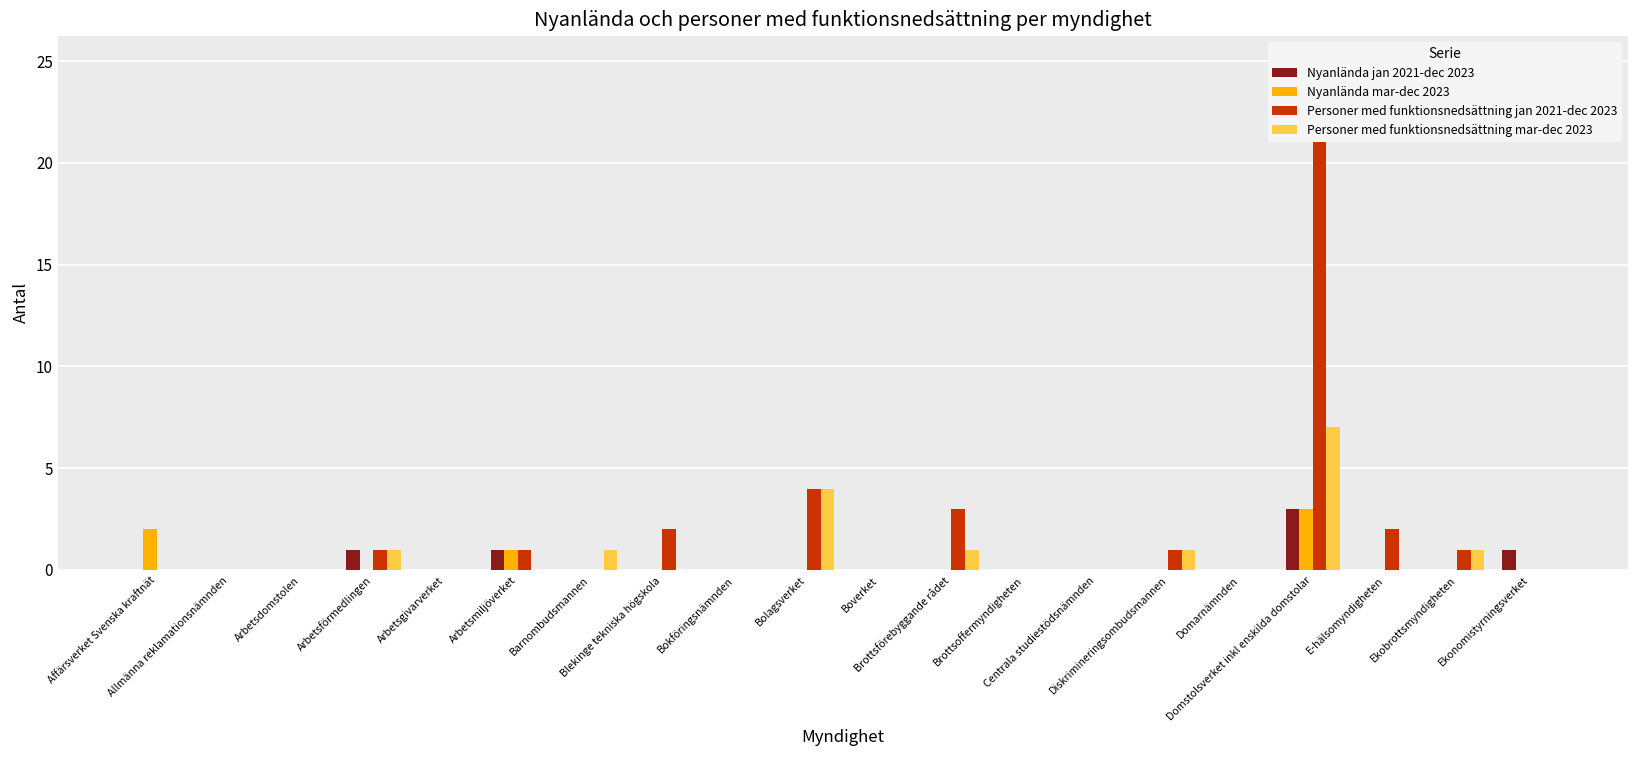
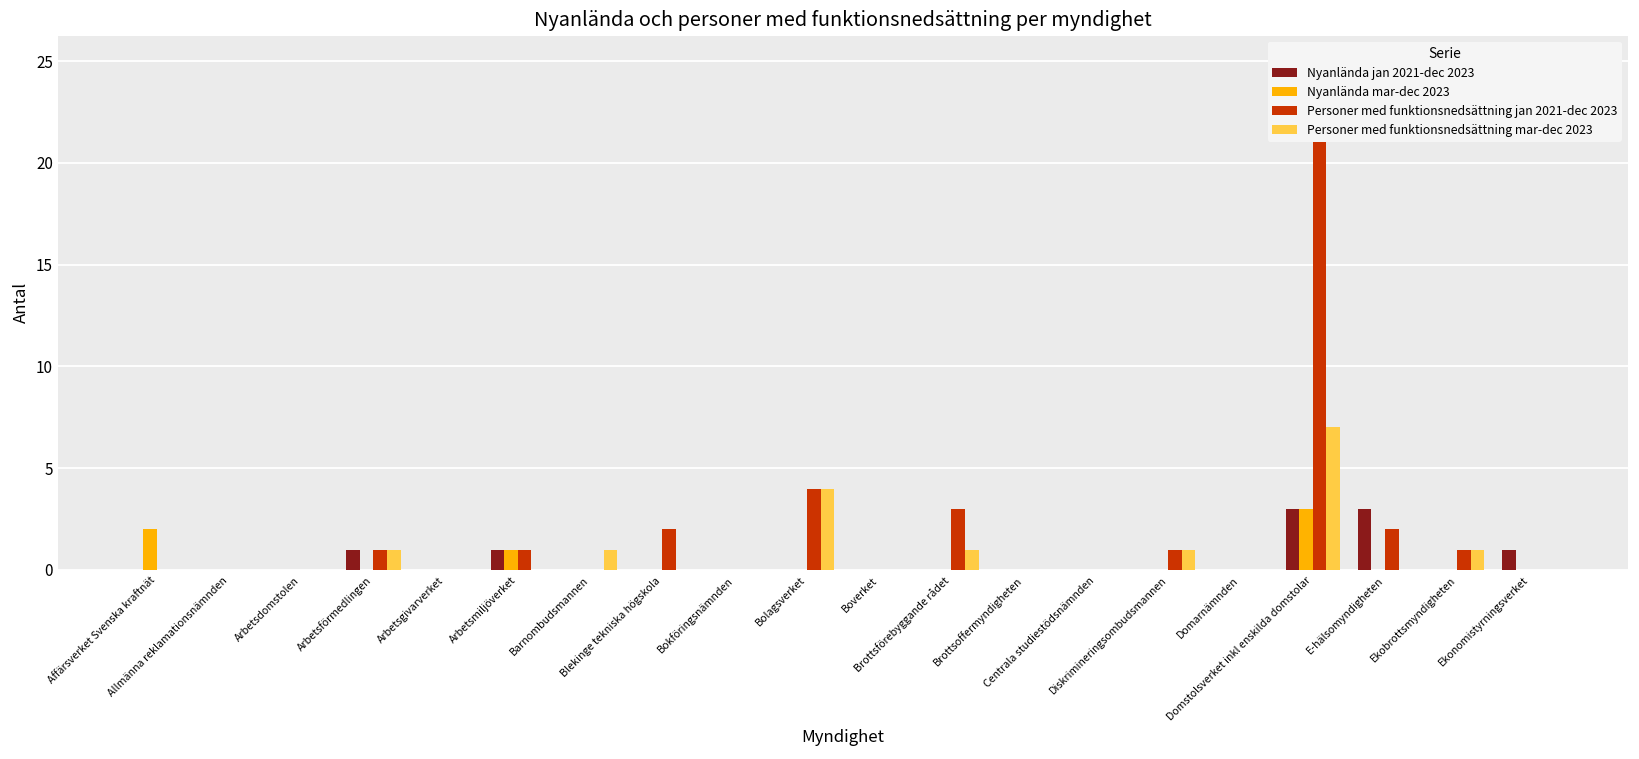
  {
    "Nyanlända jan 2021-dec 2023": {
      "Affärsverket Svenska kraftnät": 0,
      "Allmänna reklamationsnämnden": 0,
      "Arbetsdomstolen": 0,
      "Arbetsförmedlingen": 1,
      "Arbetsgivarverket": 0,
      "Arbetsmiljöverket": 1,
      "Barnombudsmannen": 0,
      "Blekinge tekniska högskola": 0,
      "Bokföringsnämnden": 0,
      "Bolagsverket": 0,
      "Boverket": 0,
      "Brottsförebyggande rådet": 0,
      "Brottsoffermyndigheten": 0,
      "Centrala studiestödsnämnden": 0,
      "Diskrimineringsombudsmannen": 0,
      "Domarnämnden": 0,
      "Domstolsverket inkl enskilda domstolar": 3,
-     "E-hälsomyndigheten": 0,
+     "E-hälsomyndigheten": 3,
      "Ekobrottsmyndigheten": 0,
      "Ekonomistyrningsverket": 1
    },
    "Nyanlända mar-dec 2023": {
      "Affärsverket Svenska kraftnät": 2,
      "Allmänna reklamationsnämnden": 0,
      "Arbetsdomstolen": 0,
      "Arbetsförmedlingen": 0,
      "Arbetsgivarverket": 0,
      "Arbetsmiljöverket": 1,
      "Barnombudsmannen": 0,
      "Blekinge tekniska högskola": 0,
      "Bokföringsnämnden": 0,
      "Bolagsverket": 0,
      "Boverket": 0,
      "Brottsförebyggande rådet": 0,
      "Brottsoffermyndigheten": 0,
      "Centrala studiestödsnämnden": 0,
      "Diskrimineringsombudsmannen": 0,
      "Domarnämnden": 0,
      "Domstolsverket inkl enskilda domstolar": 3,
      "E-hälsomyndigheten": 0,
      "Ekobrottsmyndigheten": 0,
      "Ekonomistyrningsverket": 0
    },
    "Personer med funktionsnedsättning jan 2021-dec 2023": {
      "Affärsverket Svenska kraftnät": 0,
      "Allmänna reklamationsnämnden": 0,
      "Arbetsdomstolen": 0,
      "Arbetsförmedlingen": 1,
      "Arbetsgivarverket": 0,
      "Arbetsmiljöverket": 1,
      "Barnombudsmannen": 0,
      "Blekinge tekniska högskola": 2,
      "Bokföringsnämnden": 0,
      "Bolagsverket": 4,
      "Boverket": 0,
      "Brottsförebyggande rådet": 3,
      "Brottsoffermyndigheten": 0,
      "Centrala studiestödsnämnden": 0,
      "Diskrimineringsombudsmannen": 1,
      "Domarnämnden": 0,
      "E-hälsomyndigheten": 2,
      "Ekobrottsmyndigheten": 1,
      "Ekonomistyrningsverket": 0
    },
    "Personer med funktionsnedsättning mar-dec 2023": {
      "Affärsverket Svenska kraftnät": 0,
      "Allmänna reklamationsnämnden": 0,
      "Arbetsdomstolen": 0,
      "Arbetsförmedlingen": 1,
      "Arbetsgivarverket": 0,
      "Arbetsmiljöverket": 0,
      "Barnombudsmannen": 1,
      "Blekinge tekniska högskola": 0,
      "Bokföringsnämnden": 0,
      "Bolagsverket": 4,
      "Boverket": 0,
      "Brottsförebyggande rådet": 1,
      "Brottsoffermyndigheten": 0,
      "Centrala studiestödsnämnden": 0,
      "Diskrimineringsombudsmannen": 1,
      "Domarnämnden": 0,
      "Domstolsverket inkl enskilda domstolar": 7,
      "E-hälsomyndigheten": 0,
      "Ekobrottsmyndigheten": 1,
      "Ekonomistyrningsverket": 0
    }
  }
